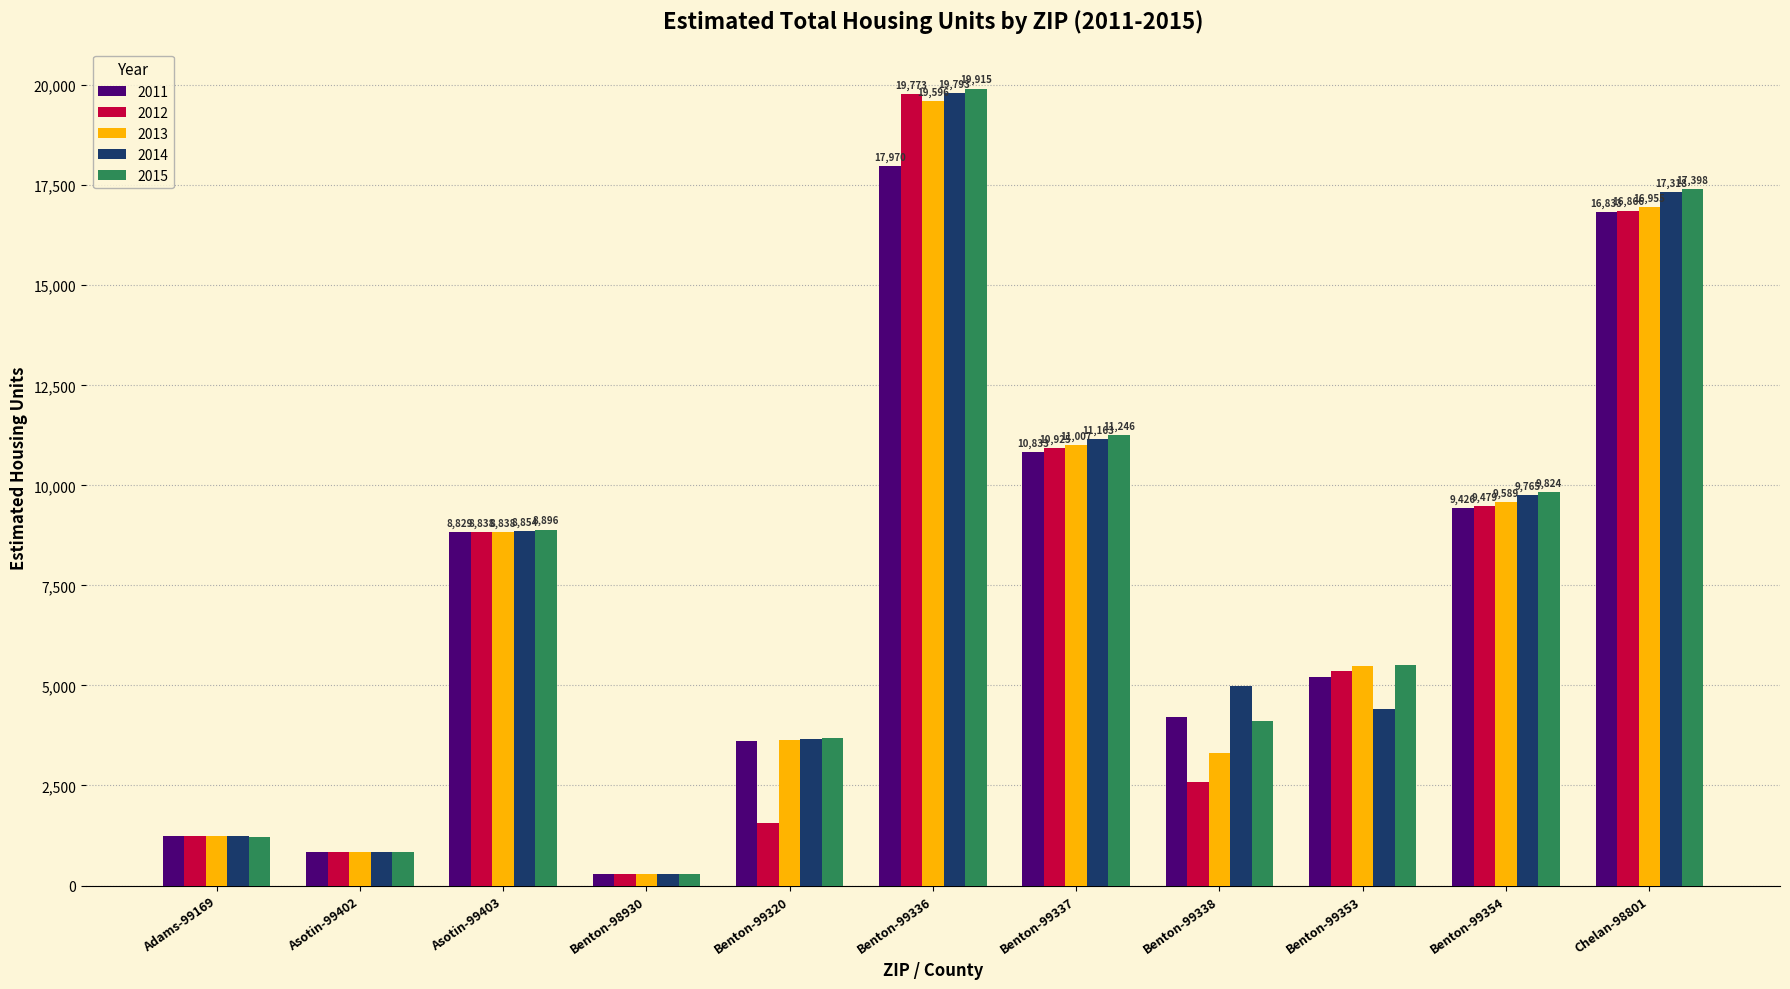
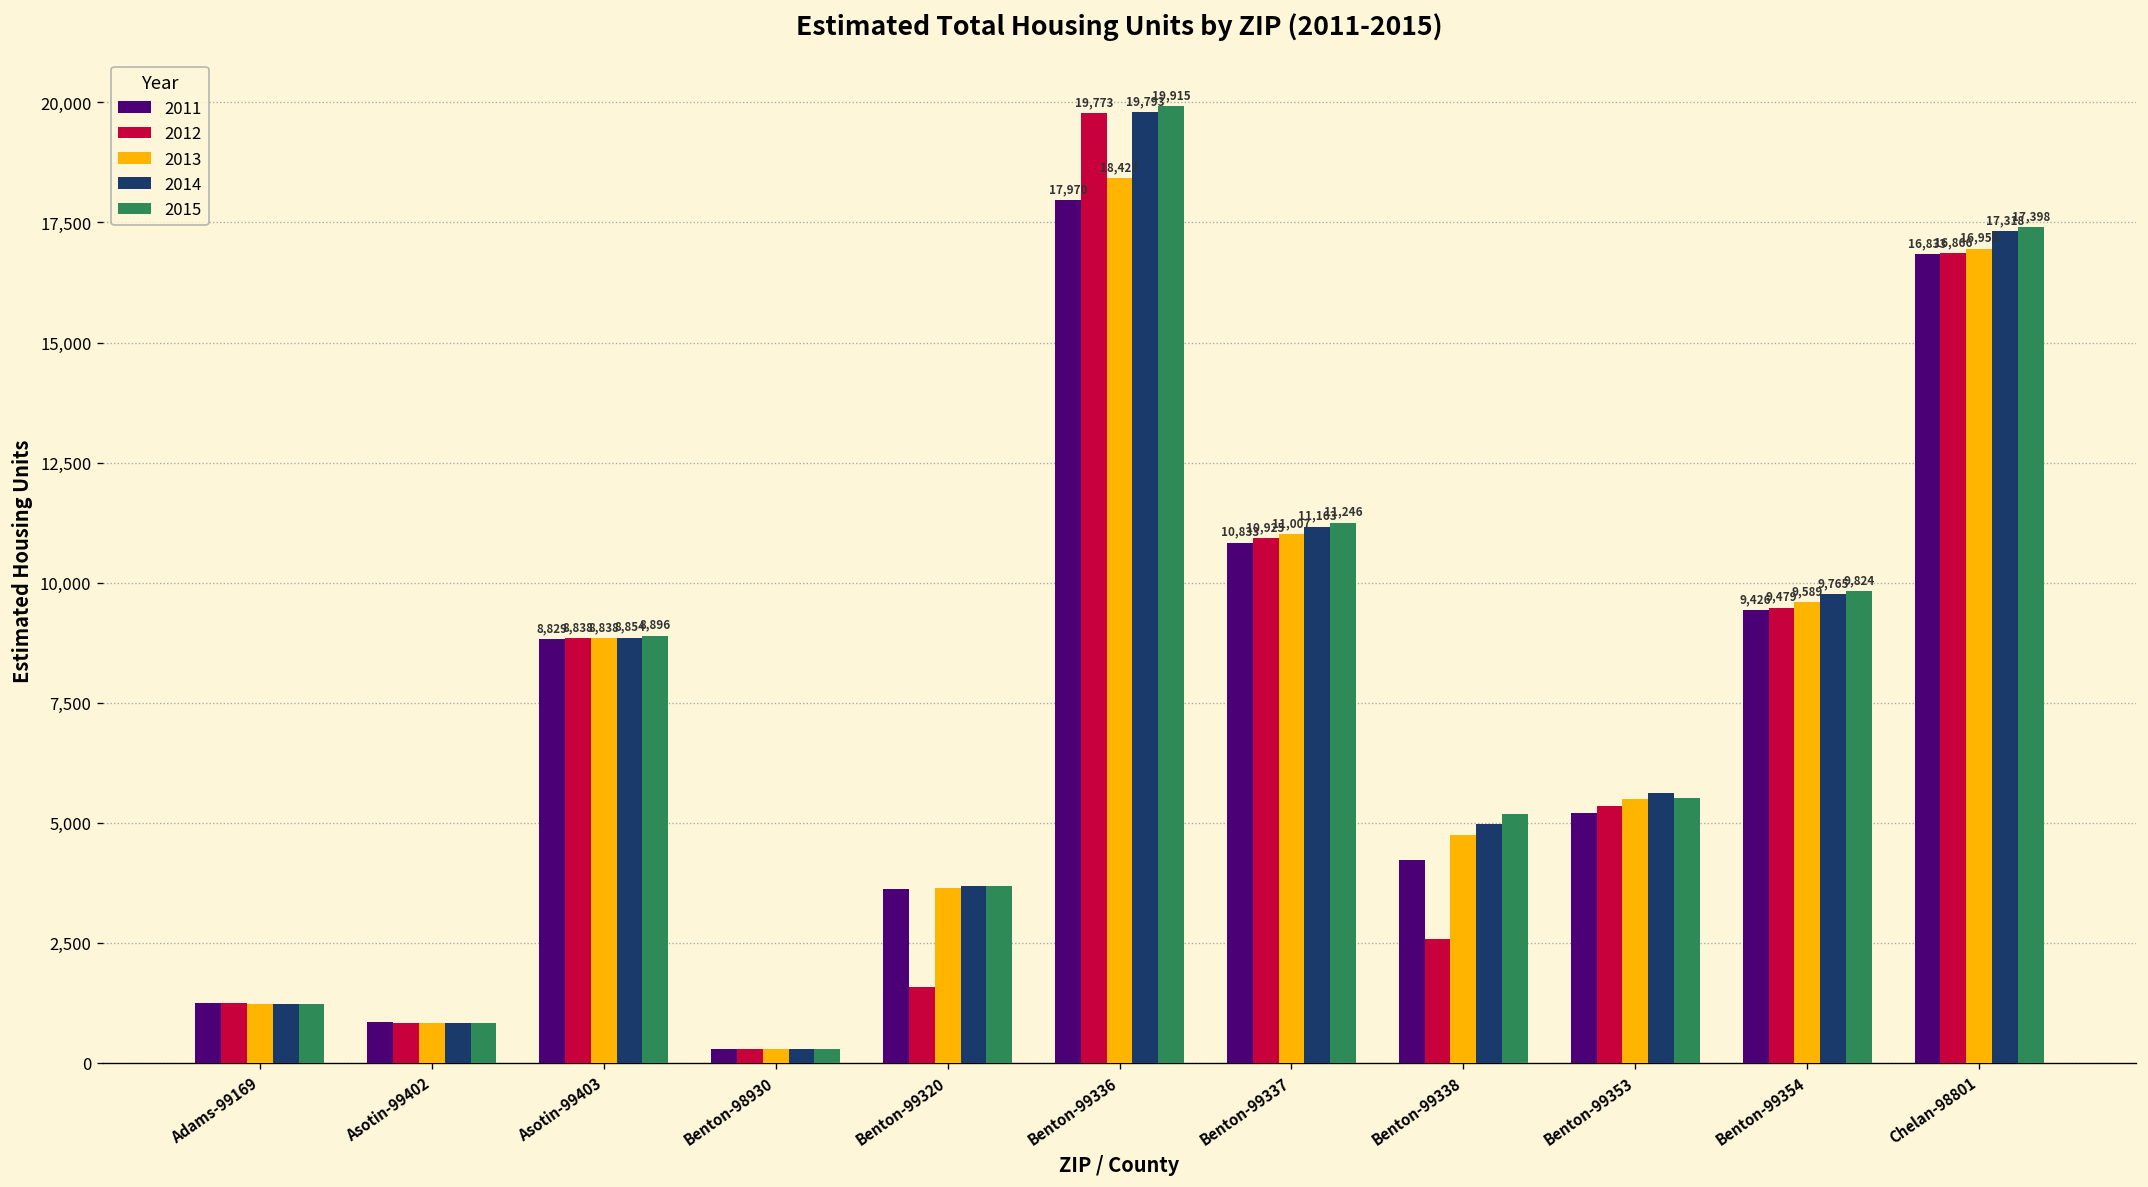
  {
    "2011": {
      "Benton-99336": "17,970",
      "Benton-99354": "9,426"
    },
    "2012": {
      "Benton-99336": "19,773",
      "Benton-99354": "9,479"
    },
    "2013": {
-     "Benton-99336": "19,596",
-     "Benton-99338": "3,300"
+     "Benton-99336": "18,427",
+     "Benton-99338": "4,700"
    },
    "2014": {
      "Adams-99169": "1,200",
      "Asotin-99402": "800",
      "Benton-98930": "300",
      "Benton-99320": "3,700",
      "Benton-99338": "5,000",
-     "Benton-99353": "4,400"
+     "Benton-99353": "5,600"
    },
    "2015": {
      "Adams-99169": "1,200",
      "Asotin-99402": "800",
      "Benton-98930": "300",
      "Benton-99320": "3,700",
-     "Benton-99338": "4,100",
+     "Benton-99338": "5,200",
      "Benton-99353": "5,500"
    }
  }
